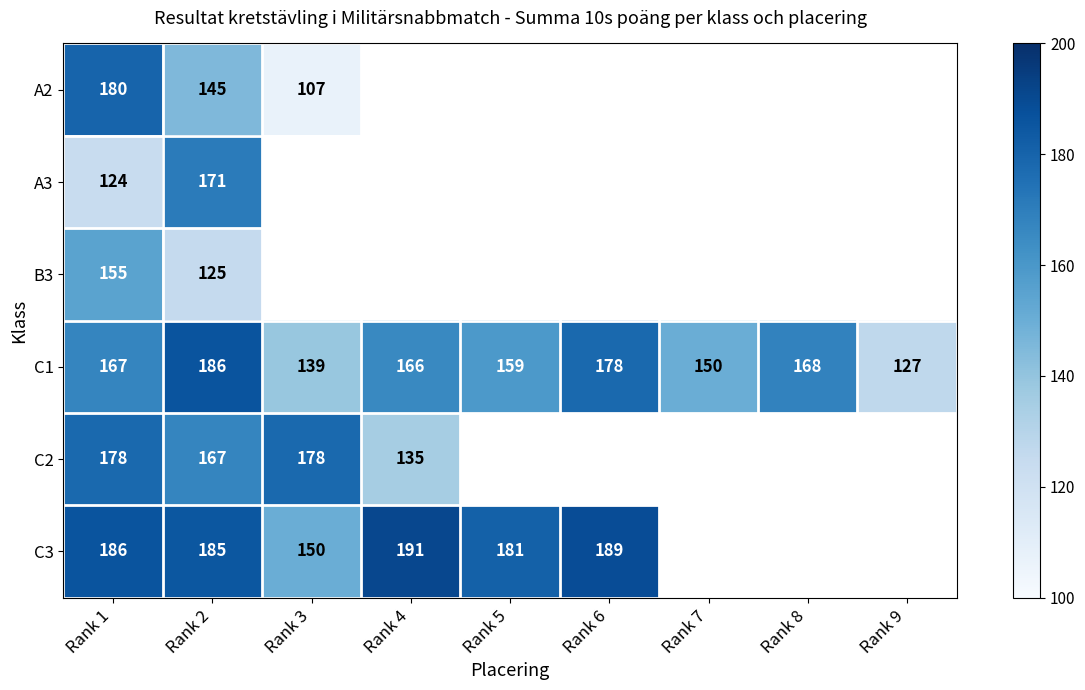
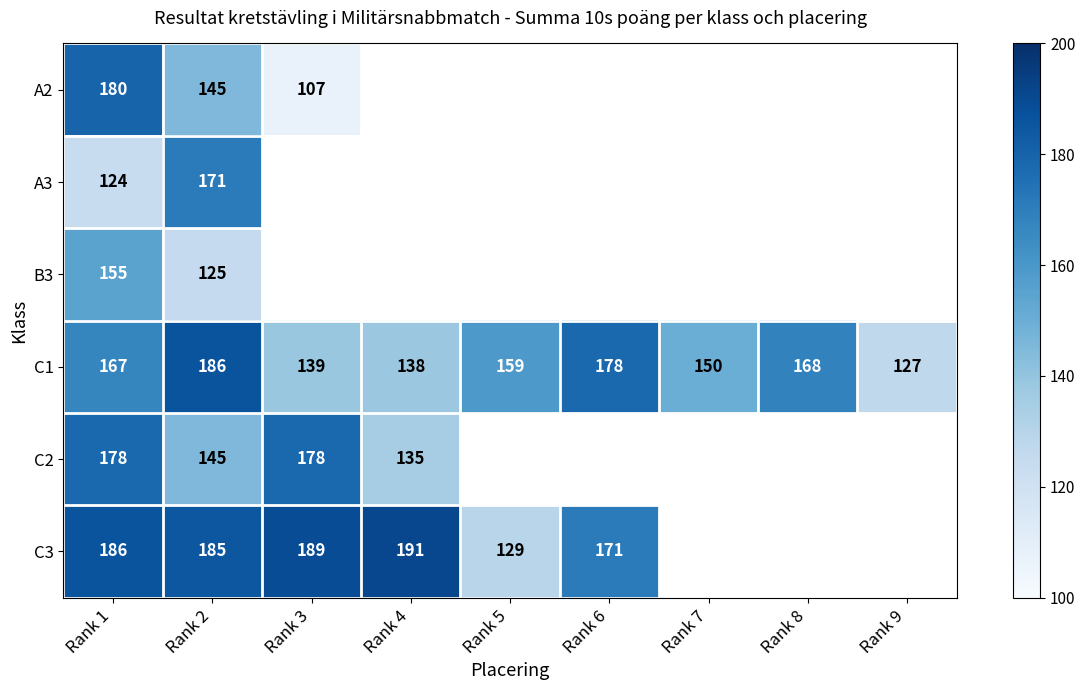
  {
    "A2": {
      "Rank 1": 180,
      "Rank 2": 145,
      "Rank 3": 107
    },
    "A3": {
      "Rank 1": 124,
      "Rank 2": 171
    },
    "B3": {
      "Rank 1": 155,
      "Rank 2": 125
    },
    "C1": {
      "Rank 1": 167,
      "Rank 2": 186,
      "Rank 3": 139,
-     "Rank 4": 166,
+     "Rank 4": 138,
      "Rank 5": 159,
      "Rank 6": 178,
      "Rank 7": 150,
      "Rank 8": 168,
      "Rank 9": 127
    },
    "C2": {
      "Rank 1": 178,
-     "Rank 2": 167,
+     "Rank 2": 145,
      "Rank 3": 178,
      "Rank 4": 135
    },
    "C3": {
      "Rank 1": 186,
      "Rank 2": 185,
-     "Rank 3": 150,
+     "Rank 3": 189,
      "Rank 4": 191,
-     "Rank 5": 181,
-     "Rank 6": 189
+     "Rank 5": 129,
+     "Rank 6": 171
    }
  }
